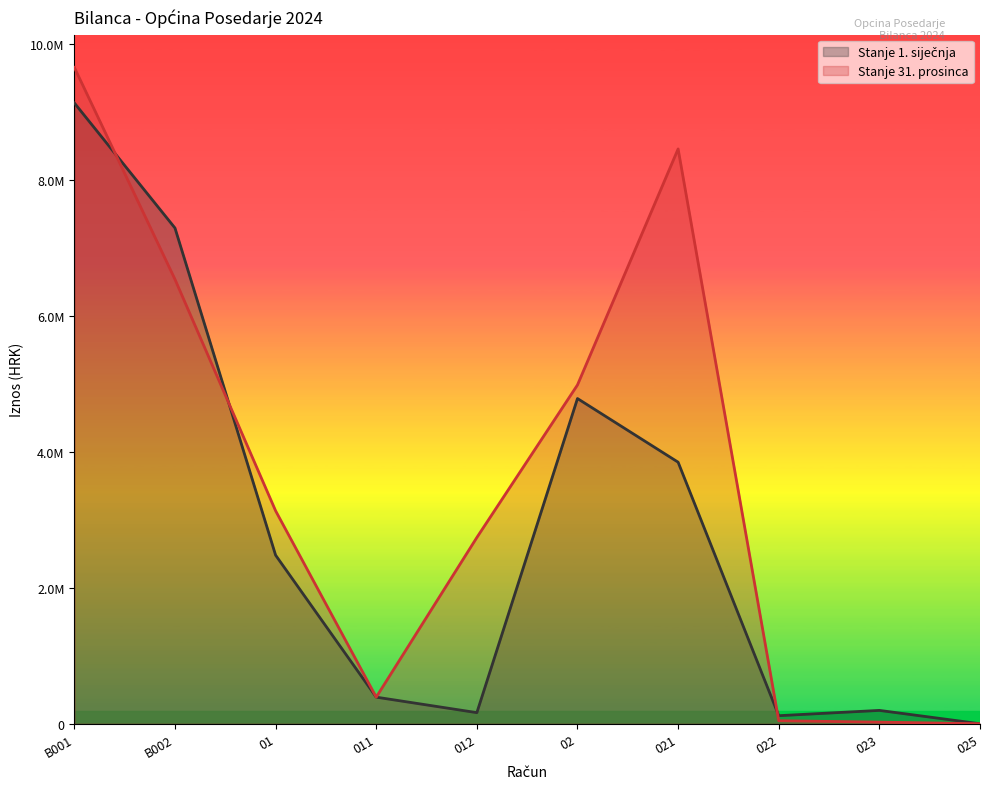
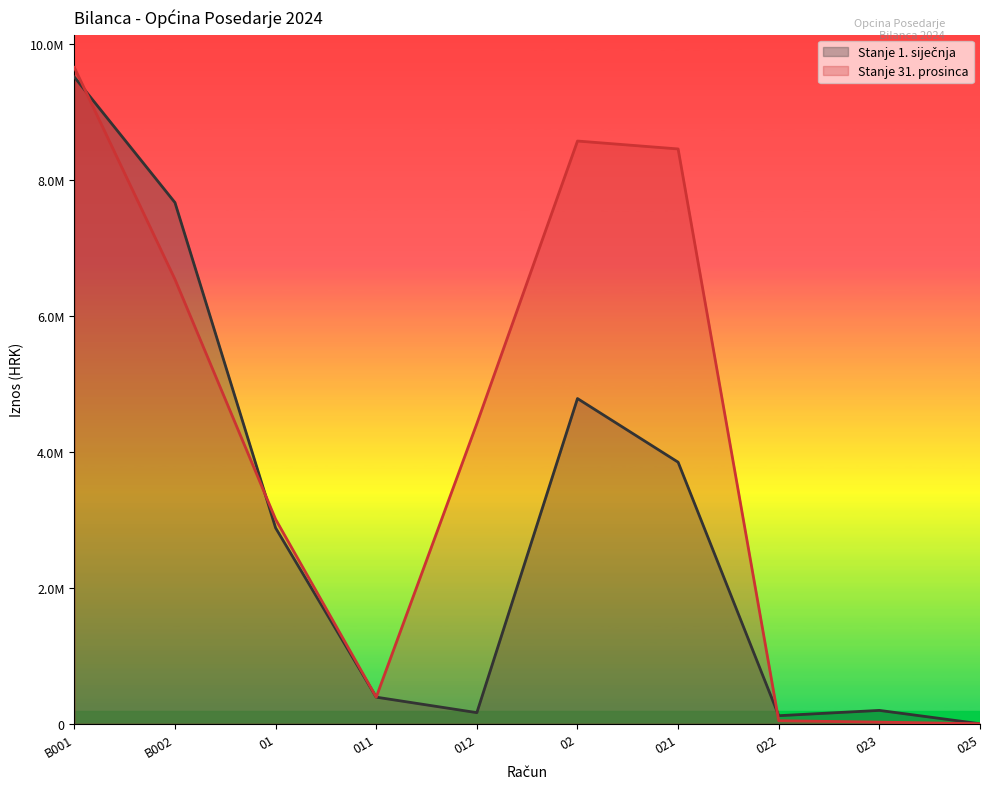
  {
    "Stanje 1. siječnja": {
-     "B001": 9100000,
-     "B002": 7300000,
-     "01": 2500000,
+     "B001": 9500000,
+     "B002": 7700000,
+     "01": 2900000,
      "02": 4800000,
      "021": 3800000,
      "023": 200000
    },
    "Stanje 31. prosinca": {
      "B001": 9700000,
      "B002": 6500000,
-     "01": 3100000,
-     "012": 2700000,
-     "02": 5000000,
+     "01": 3000000,
+     "012": 4400000,
+     "02": 8600000,
      "021": 8500000
    }
  }
